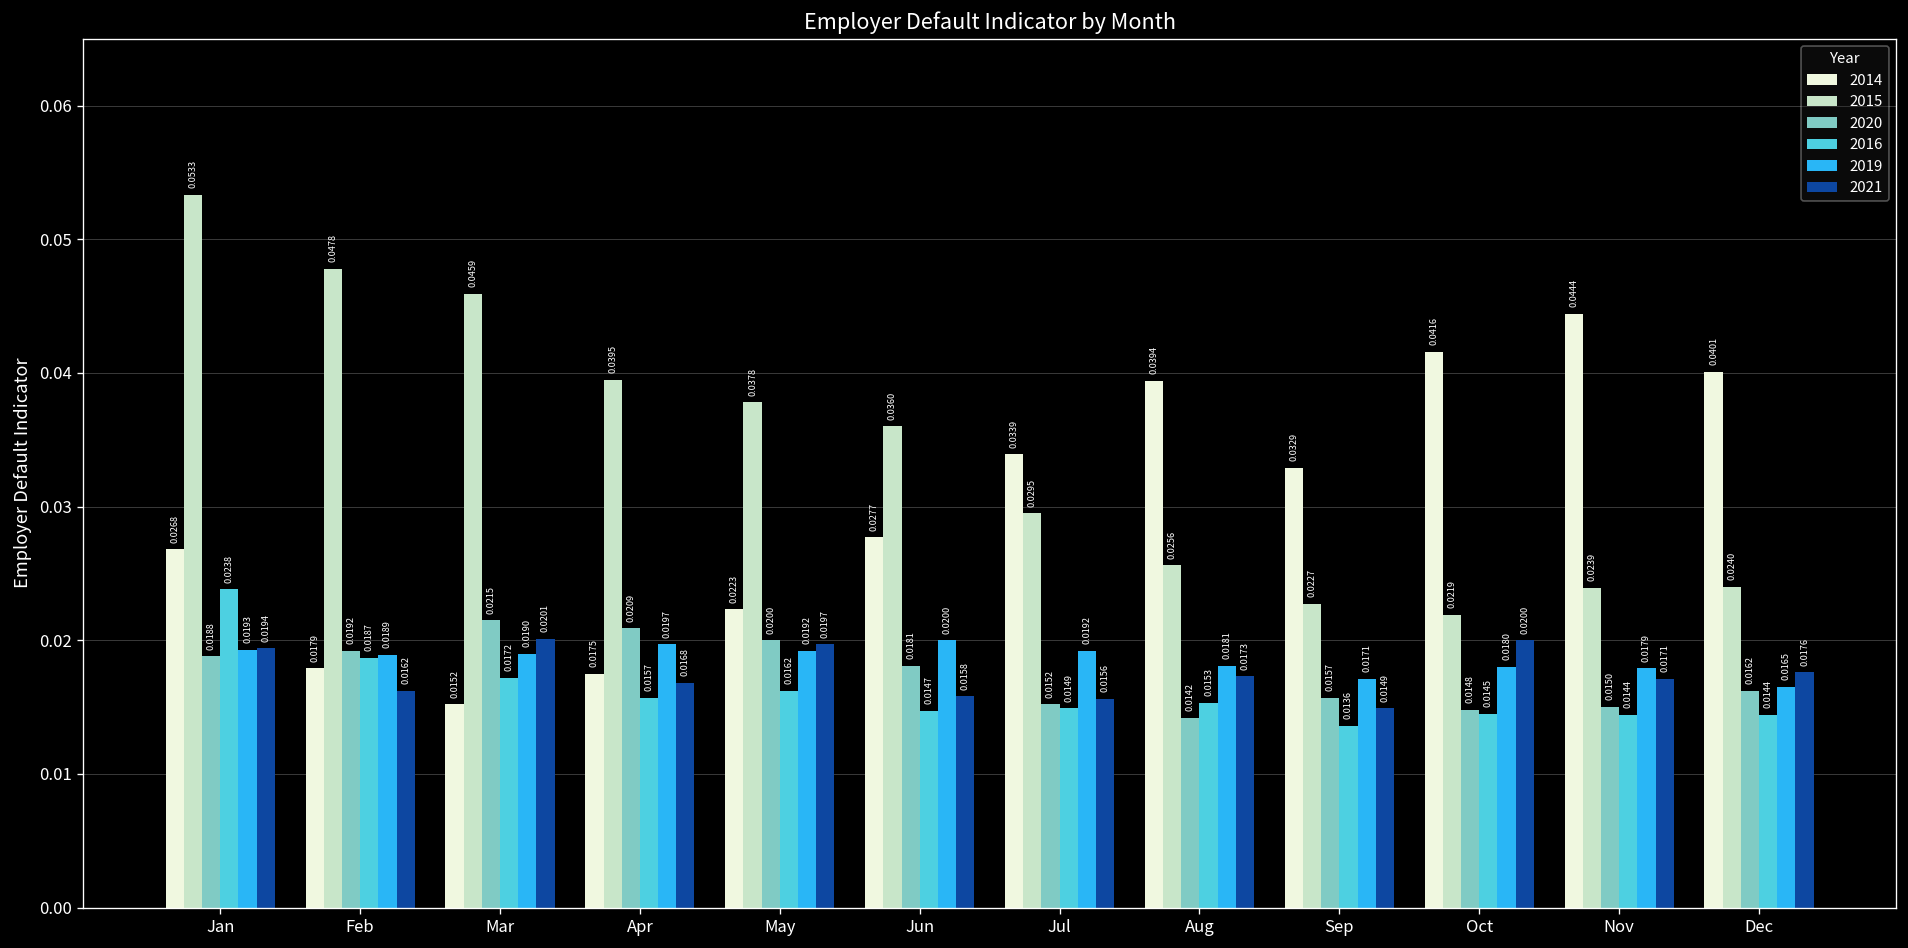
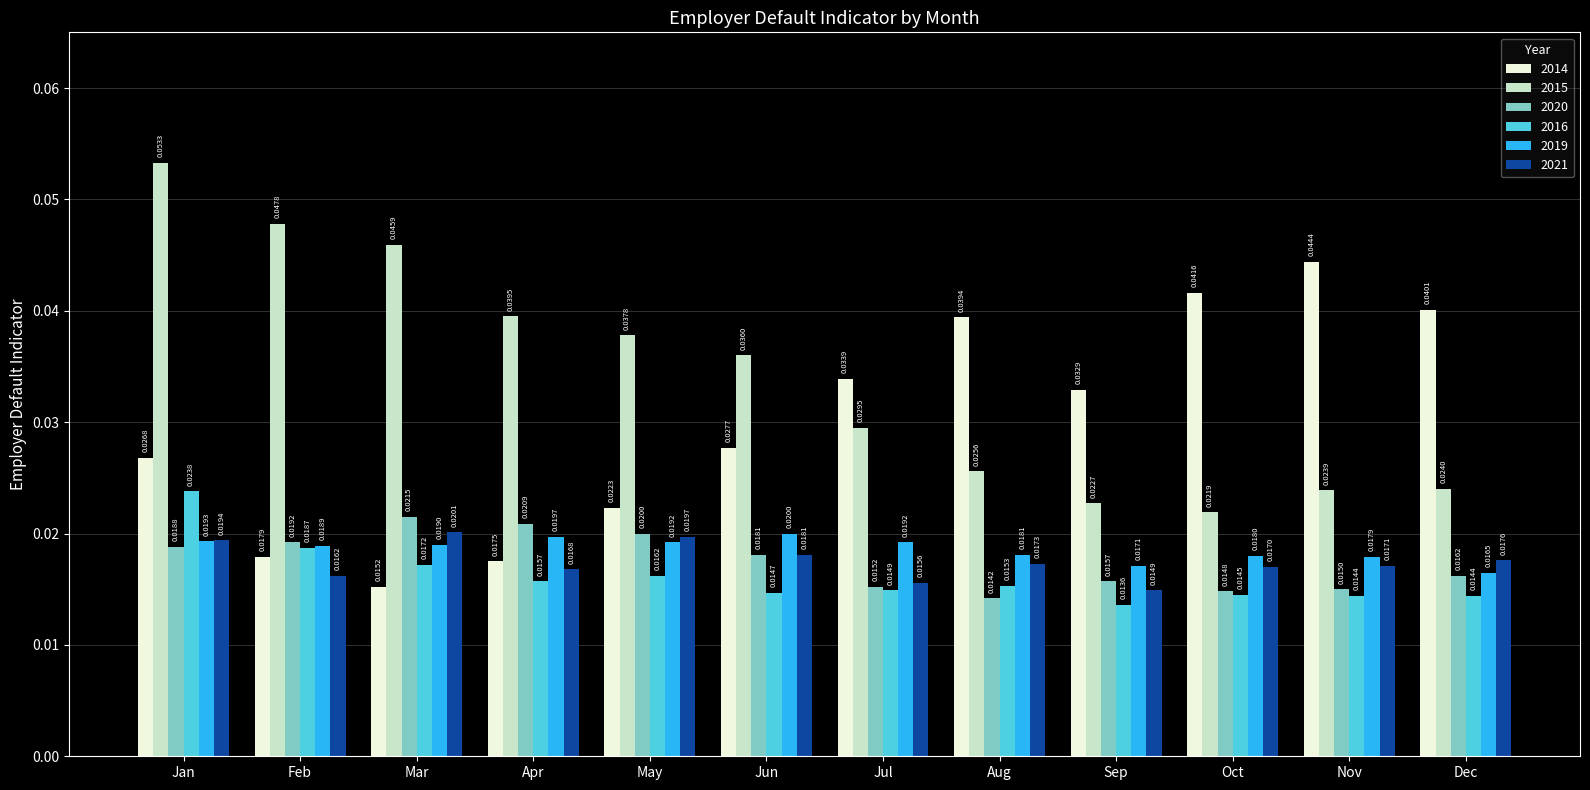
  {
    "2021": {
      "Jan": 0.0194,
      "Feb": 0.0162,
      "Mar": 0.0201,
      "Apr": 0.0168,
      "May": 0.0197,
-     "Jun": 0.0158,
+     "Jun": 0.0181,
      "Jul": 0.0156,
      "Aug": 0.0173,
      "Sep": 0.0149,
-     "Oct": 0.0200,
+     "Oct": 0.0170,
      "Nov": 0.0171,
      "Dec": 0.0176
    }
  }
